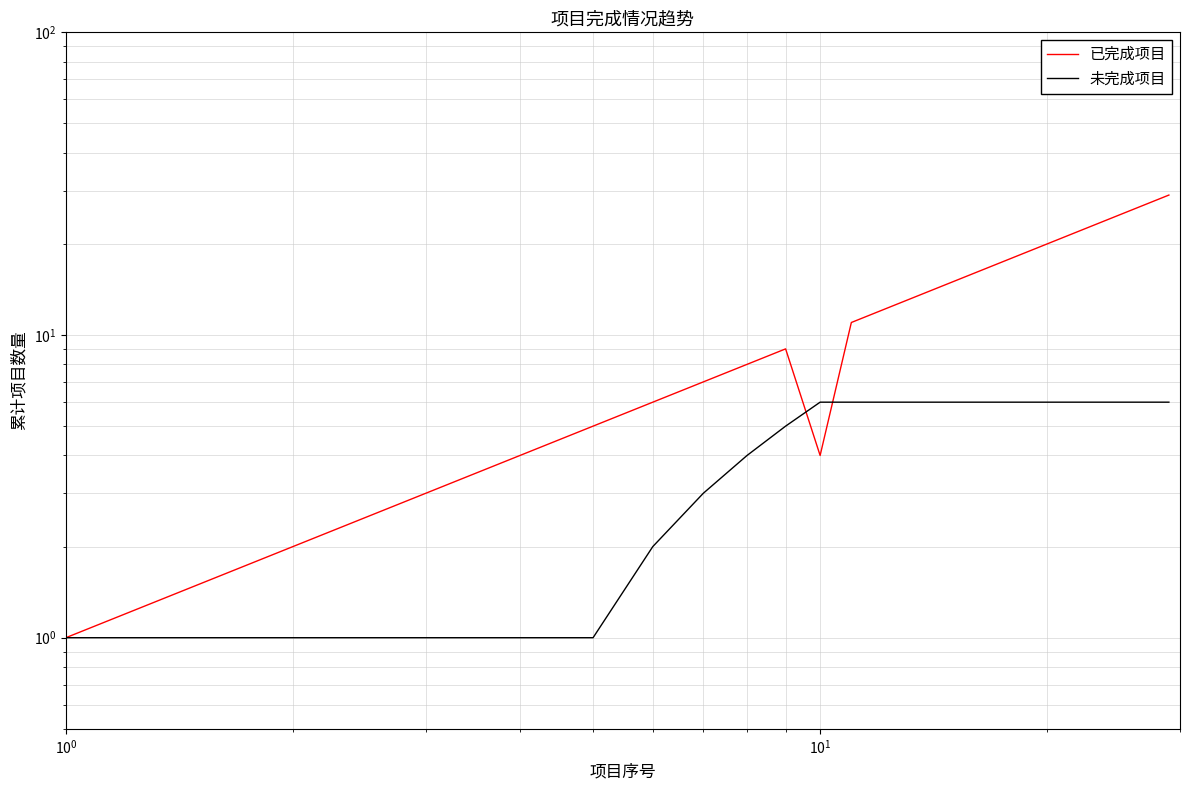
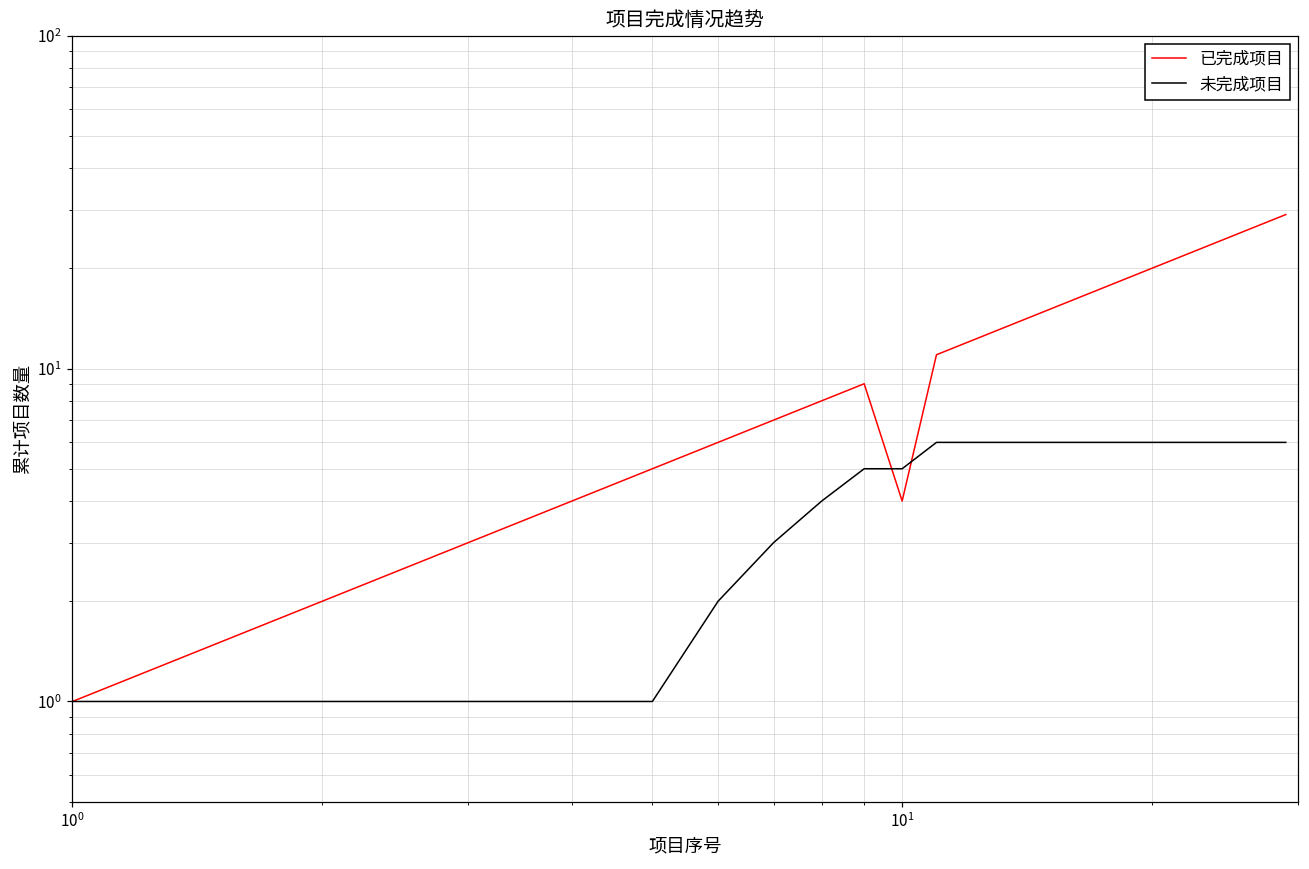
  {
    "已完成项目": {
      "10^1": 4
    },
    "未完成项目": {
-     "10^1": 6
+     "10^1": 5
    }
  }
